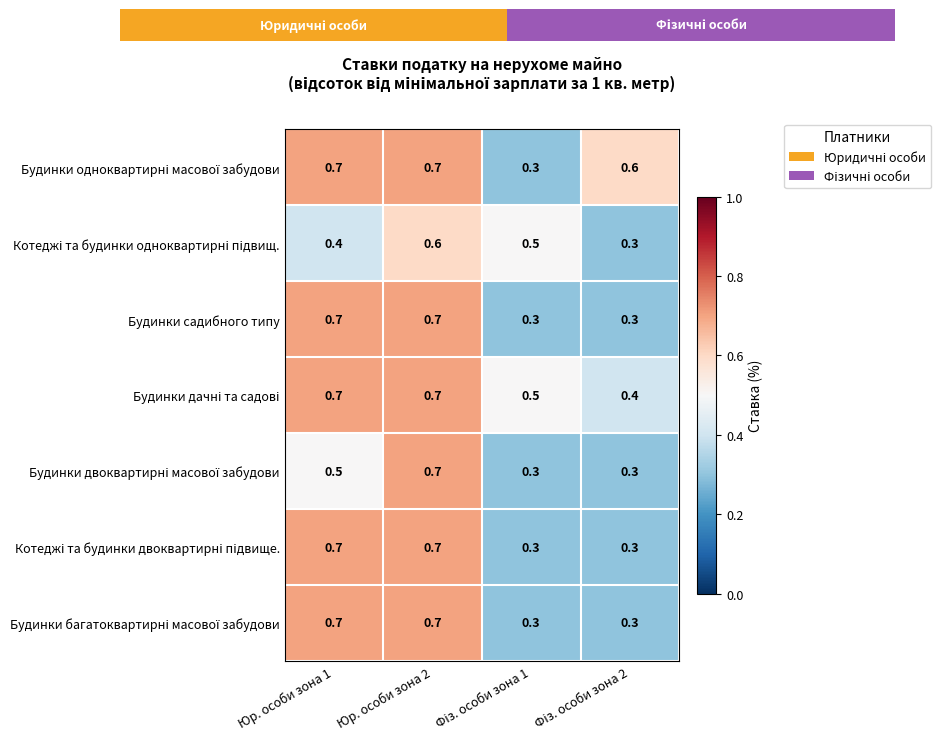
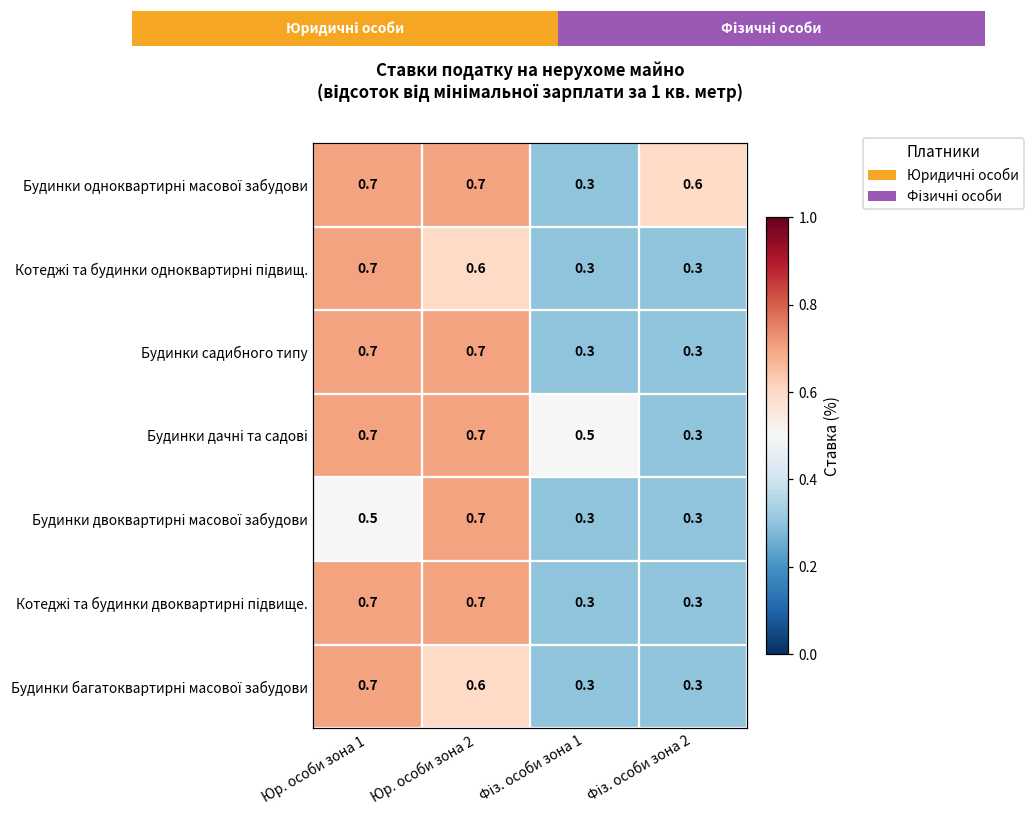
  {
    "Будинки одноквартирні масової забудови": {
      "Юр. особи зона 1": 0.7,
      "Юр. особи зона 2": 0.7,
      "Фіз. особи зона 1": 0.3,
      "Фіз. особи зона 2": 0.6
    },
    "Котеджі та будинки одноквартирні підвищ.": {
-     "Юр. особи зона 1": 0.4,
+     "Юр. особи зона 1": 0.7,
      "Юр. особи зона 2": 0.6,
-     "Фіз. особи зона 1": 0.5,
+     "Фіз. особи зона 1": 0.3,
      "Фіз. особи зона 2": 0.3
    },
    "Будинки садибного типу": {
      "Юр. особи зона 1": 0.7,
      "Юр. особи зона 2": 0.7,
      "Фіз. особи зона 1": 0.3,
      "Фіз. особи зона 2": 0.3
    },
    "Будинки дачні та садові": {
      "Юр. особи зона 1": 0.7,
      "Юр. особи зона 2": 0.7,
      "Фіз. особи зона 1": 0.5,
-     "Фіз. особи зона 2": 0.4
+     "Фіз. особи зона 2": 0.3
    },
    "Будинки двоквартирні масової забудови": {
      "Юр. особи зона 1": 0.5,
      "Юр. особи зона 2": 0.7,
      "Фіз. особи зона 1": 0.3,
      "Фіз. особи зона 2": 0.3
    },
    "Котеджі та будинки двоквартирні підвище.": {
      "Юр. особи зона 1": 0.7,
      "Юр. особи зона 2": 0.7,
      "Фіз. особи зона 1": 0.3,
      "Фіз. особи зона 2": 0.3
    },
    "Будинки багатоквартирні масової забудови": {
      "Юр. особи зона 1": 0.7,
-     "Юр. особи зона 2": 0.7,
+     "Юр. особи зона 2": 0.6,
      "Фіз. особи зона 1": 0.3,
      "Фіз. особи зона 2": 0.3
    }
  }
